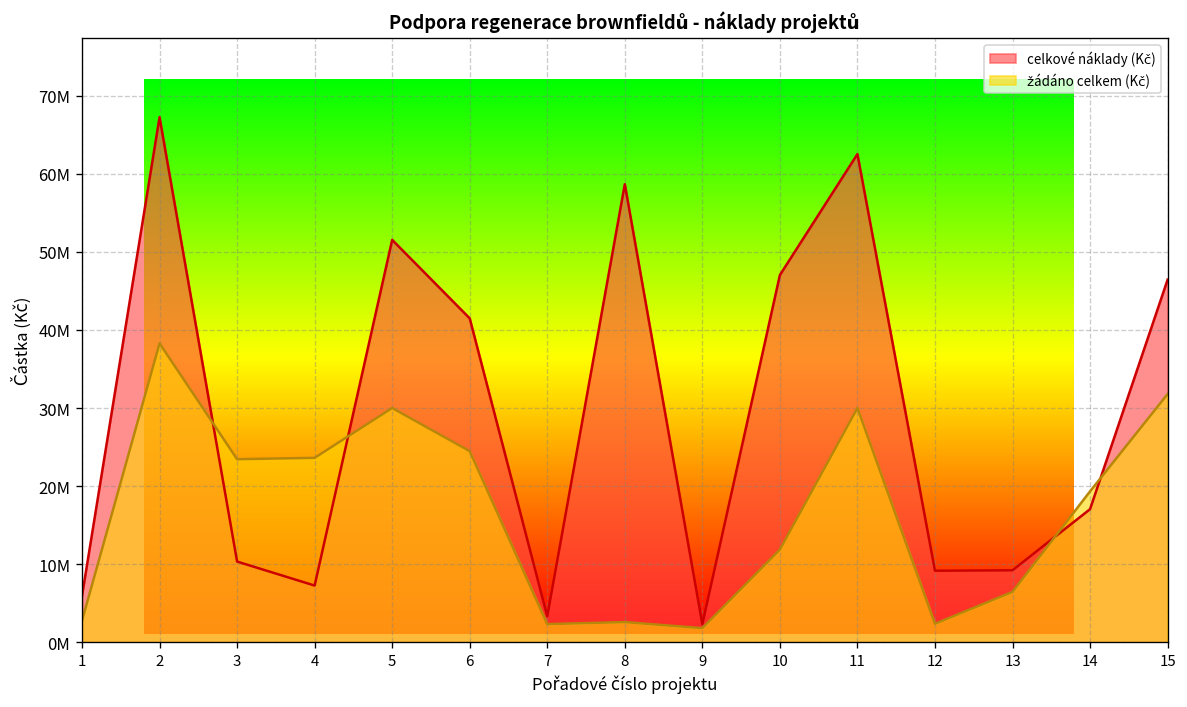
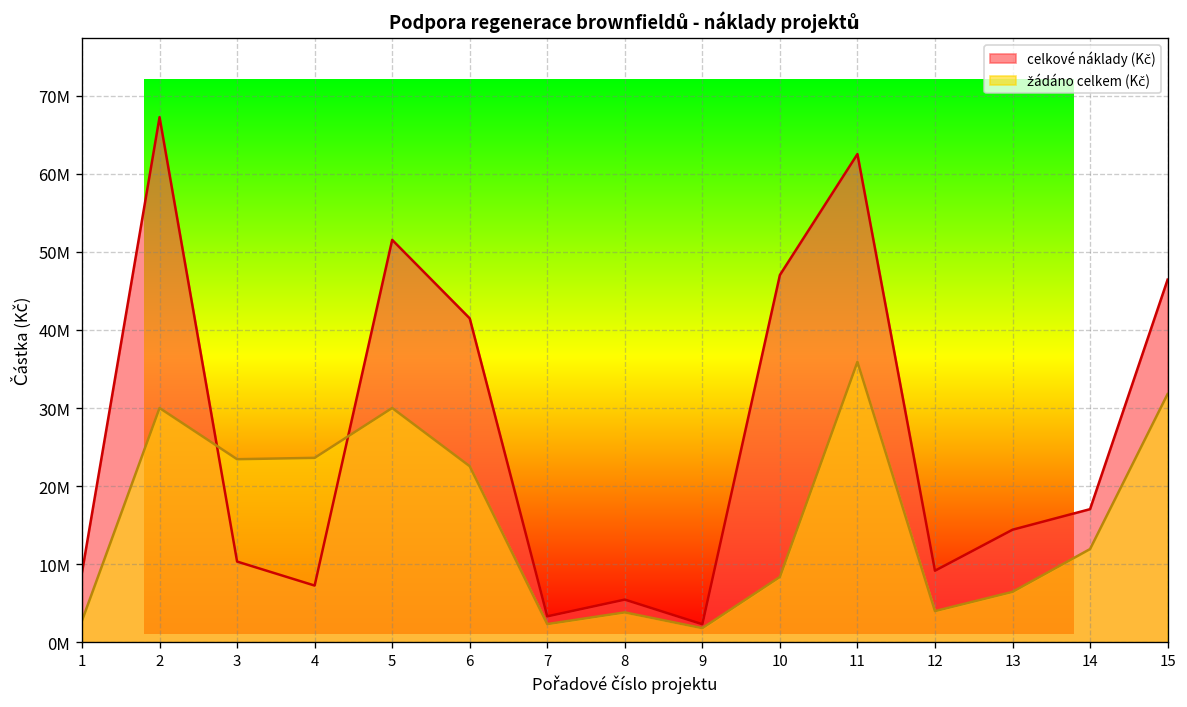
  {
    "celkové náklady (Kč)": {
-     "1": 6000000,
+     "1": 9000000,
      "2": 67000000,
      "3": 10000000,
      "4": 7000000,
      "5": 52000000,
      "6": 41000000,
      "7": 3000000,
-     "8": 59000000,
+     "8": 5000000,
      "9": 2000000,
      "10": 47000000,
      "11": 63000000,
      "12": 9000000,
-     "13": 9000000,
+     "13": 14000000,
      "14": 17000000,
      "15": 46000000
    },
    "žádáno celkem (Kč)": {
      "1": 3000000,
-     "2": 38000000,
+     "2": 30000000,
      "3": 23000000,
      "4": 24000000,
      "5": 30000000,
-     "6": 24000000,
+     "6": 23000000,
      "7": 2000000,
-     "8": 3000000,
+     "8": 4000000,
      "9": 2000000,
-     "10": 12000000,
-     "11": 30000000,
-     "12": 2000000,
+     "10": 8000000,
+     "11": 36000000,
+     "12": 4000000,
      "13": 6000000,
-     "14": 19000000,
+     "14": 12000000,
      "15": 32000000
    }
  }
